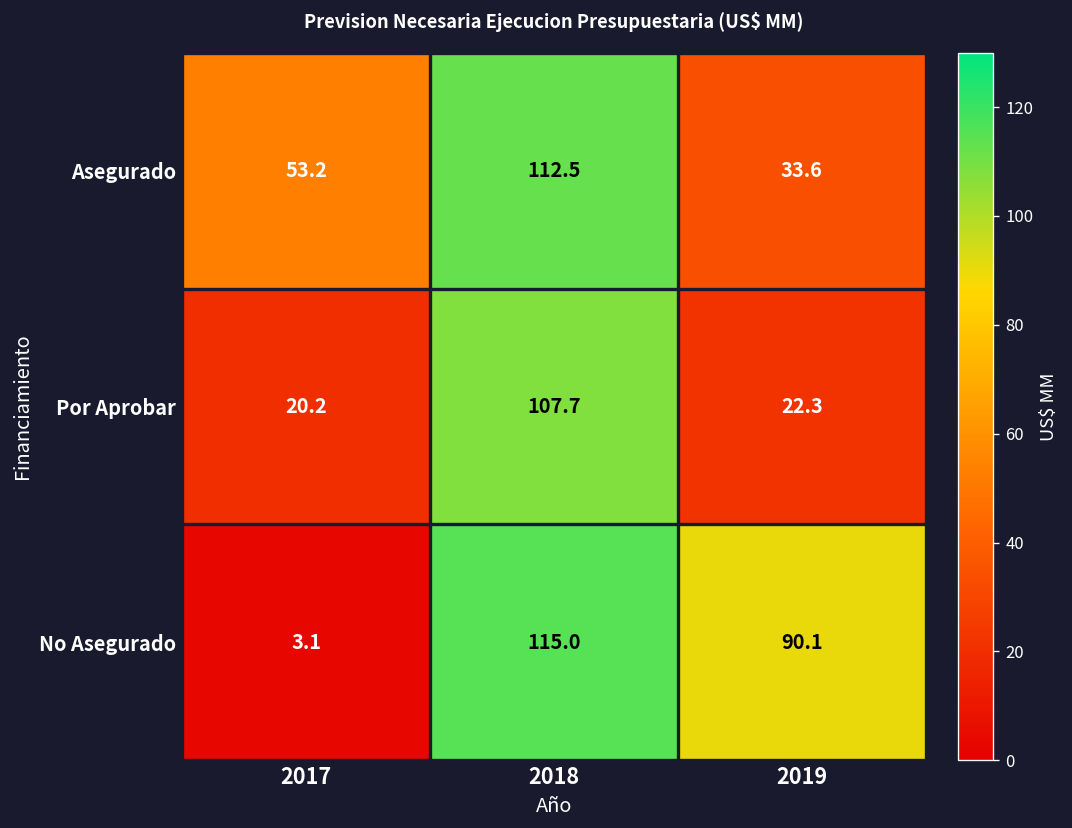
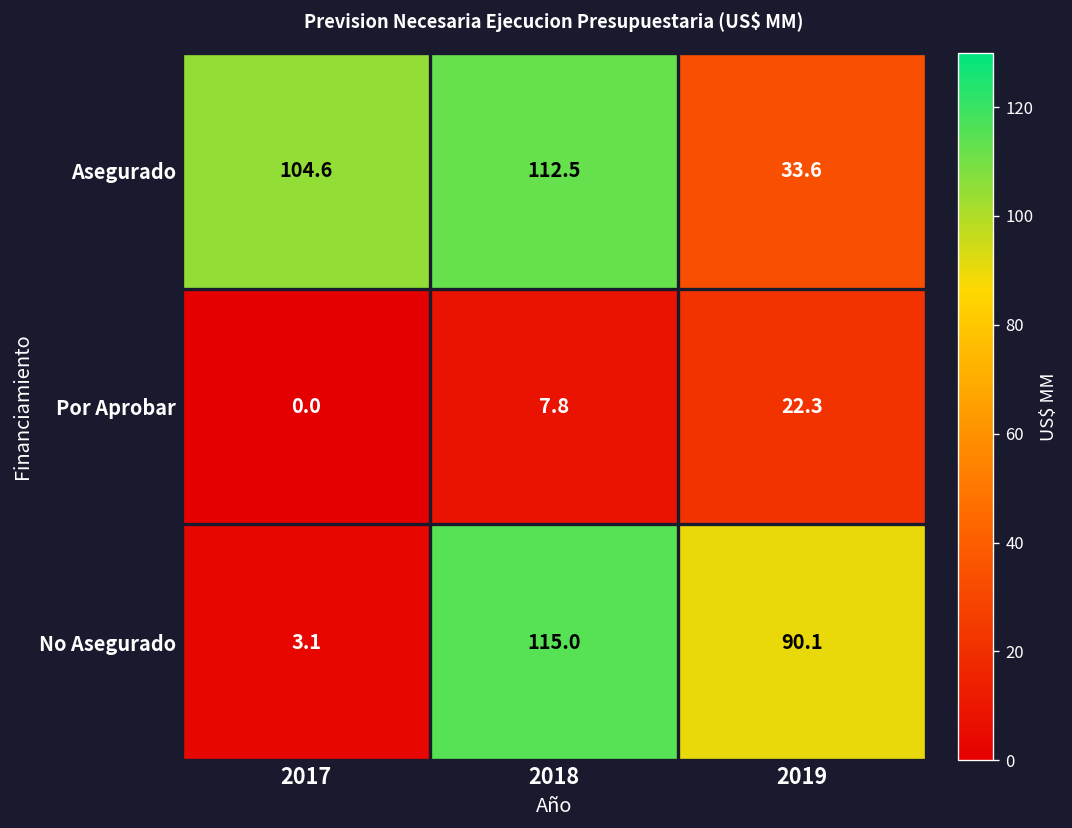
  {
    "Asegurado": {
-     "2017": 53.2,
+     "2017": 104.6,
      "2018": 112.5,
      "2019": 33.6
    },
    "Por Aprobar": {
-     "2017": 20.2,
-     "2018": 107.7,
+     "2017": 0.0,
+     "2018": 7.8,
      "2019": 22.3
    },
    "No Asegurado": {
      "2017": 3.1,
      "2018": 115.0,
      "2019": 90.1
    }
  }
